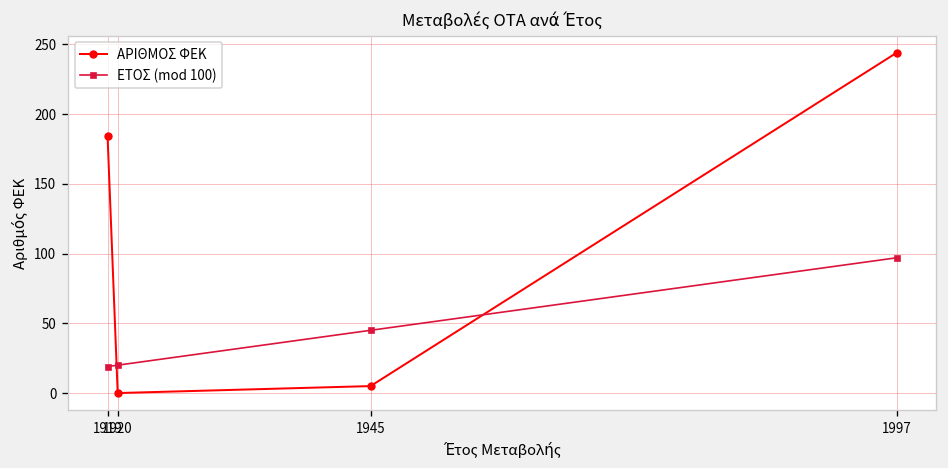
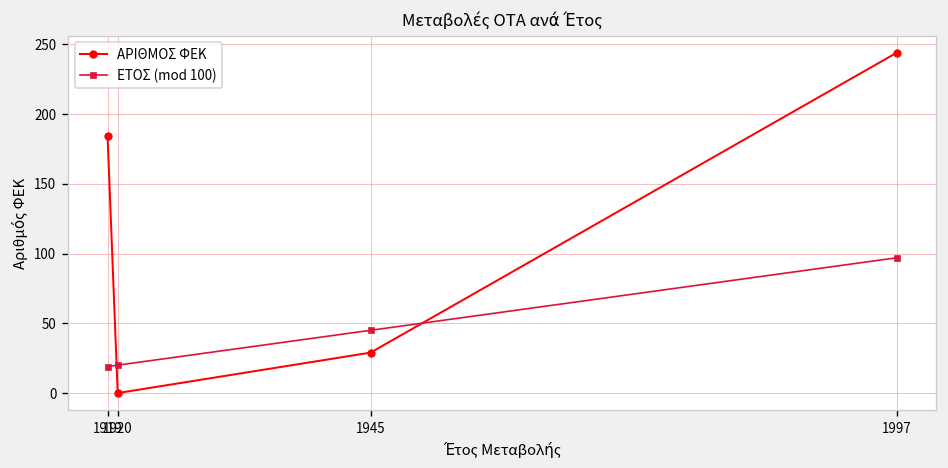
  {
    "ΑΡΙΘΜΟΣ ΦΕΚ": {
-     "1945": 5,
+     "1945": 29,
      "1997": 244
    },
    "ΕΤΟΣ (mod 100)": {
      "1945": 45,
      "1997": 97
    }
  }
